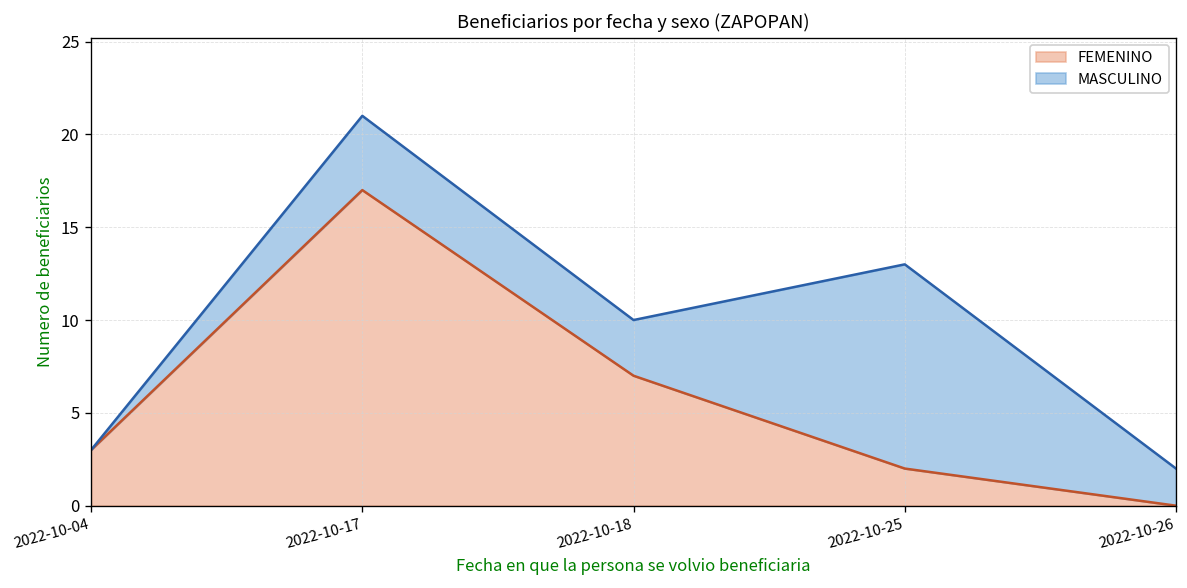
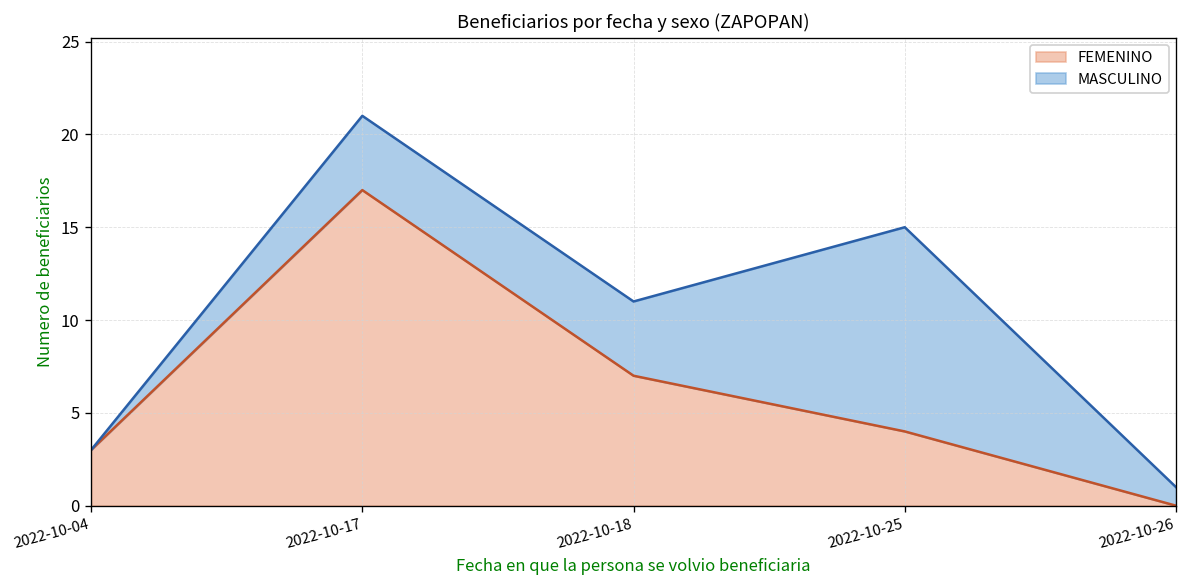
  {
    "FEMENINO": {
      "2022-10-17": 17,
      "2022-10-18": 7,
-     "2022-10-25": 2,
+     "2022-10-25": 4,
      "2022-10-26": 0
    },
    "MASCULINO": {
      "2022-10-17": 4,
-     "2022-10-18": 3,
+     "2022-10-18": 4,
      "2022-10-25": 11,
-     "2022-10-26": 2
+     "2022-10-26": 1
    }
  }
